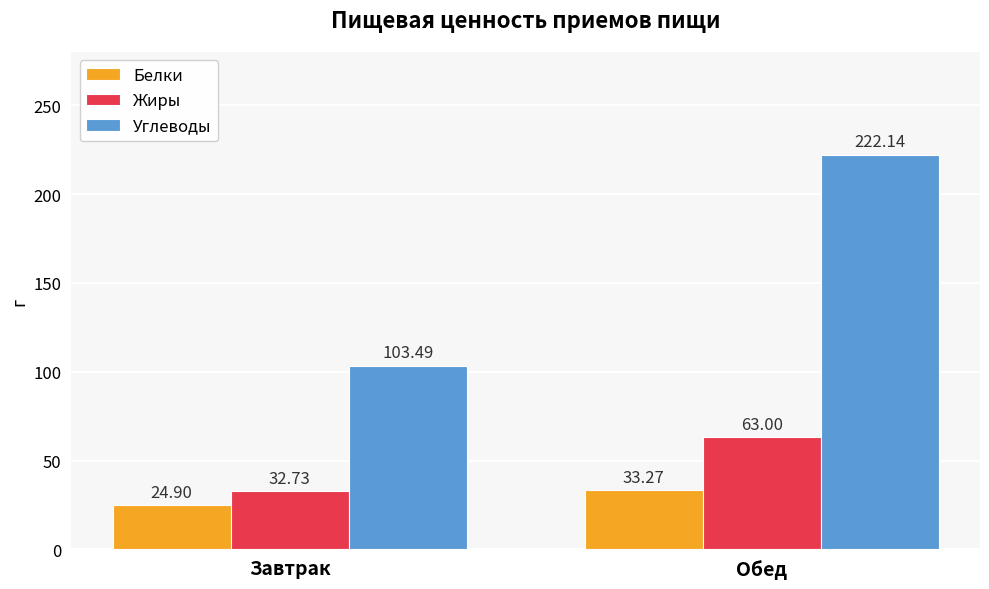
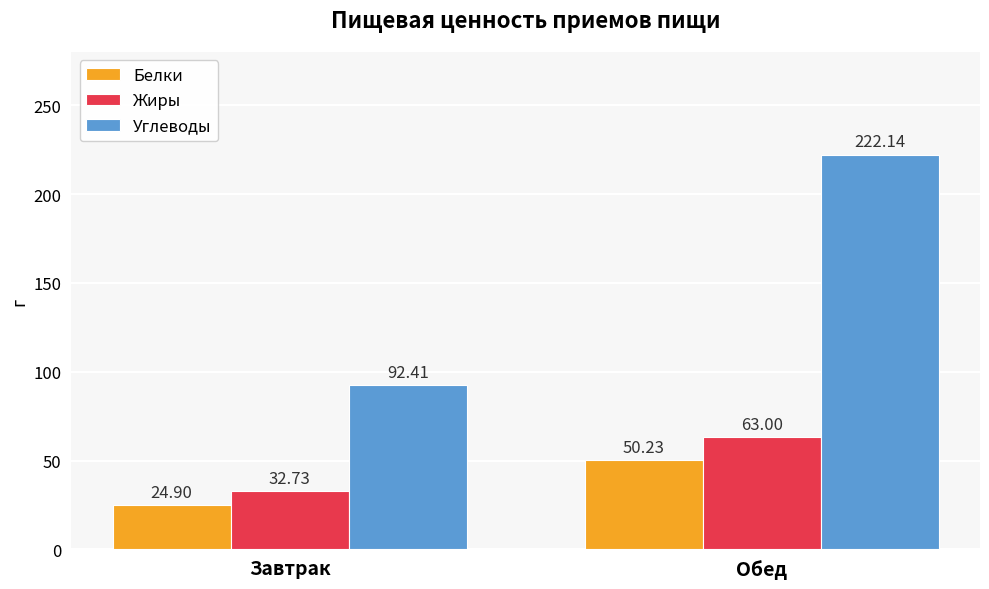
  {
    "Белки": {
      "Завтрак": 24.90,
-     "Обед": 33.27
+     "Обед": 50.23
    },
    "Жиры": {
      "Завтрак": 32.73,
      "Обед": 63.00
    },
    "Углеводы": {
-     "Завтрак": 103.49,
+     "Завтрак": 92.41,
      "Обед": 222.14
    }
  }
